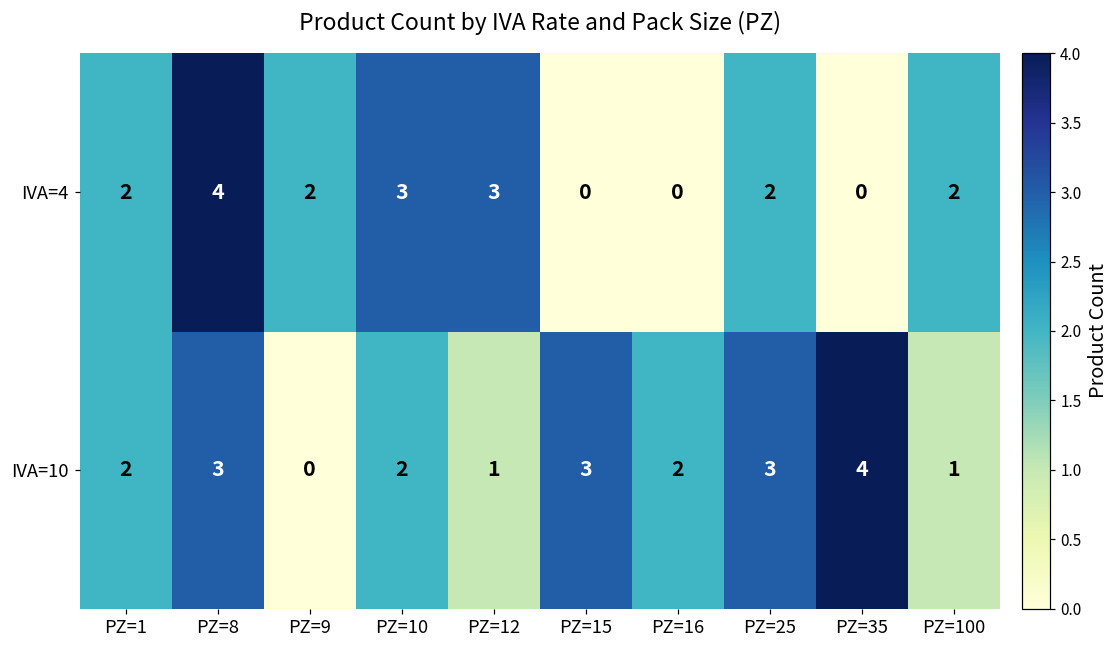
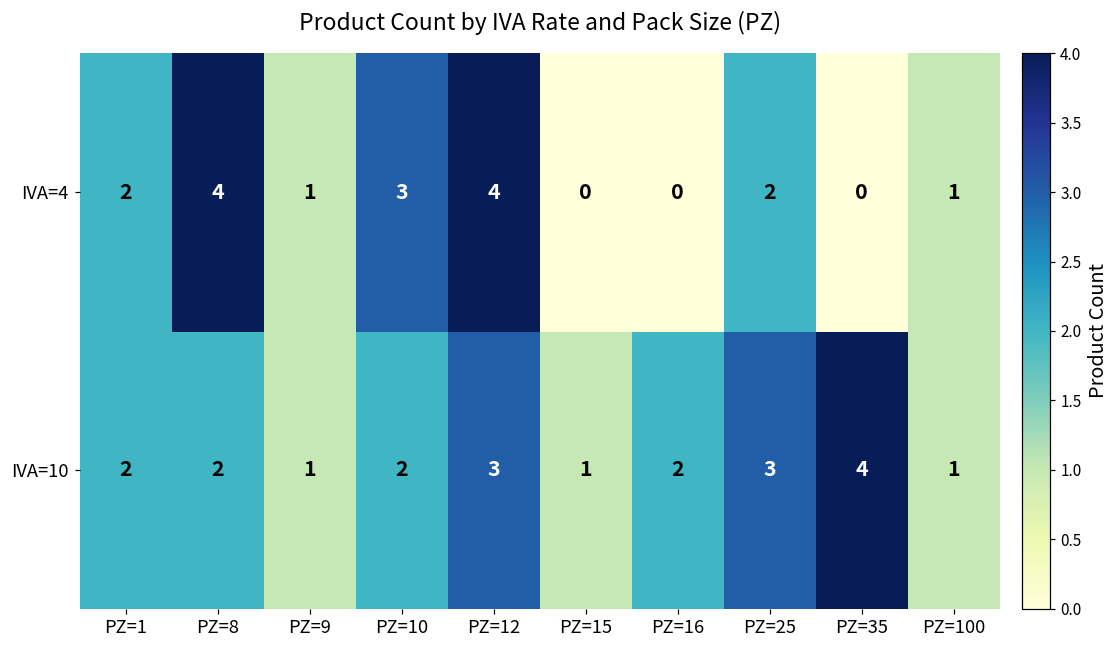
  {
    "IVA=4": {
      "PZ=1": 2,
      "PZ=8": 4,
-     "PZ=9": 2,
+     "PZ=9": 1,
      "PZ=10": 3,
-     "PZ=12": 3,
+     "PZ=12": 4,
      "PZ=15": 0,
      "PZ=16": 0,
      "PZ=25": 2,
      "PZ=35": 0,
-     "PZ=100": 2
+     "PZ=100": 1
    },
    "IVA=10": {
      "PZ=1": 2,
-     "PZ=8": 3,
-     "PZ=9": 0,
+     "PZ=8": 2,
+     "PZ=9": 1,
      "PZ=10": 2,
-     "PZ=12": 1,
-     "PZ=15": 3,
+     "PZ=12": 3,
+     "PZ=15": 1,
      "PZ=16": 2,
      "PZ=25": 3,
      "PZ=35": 4,
      "PZ=100": 1
    }
  }
